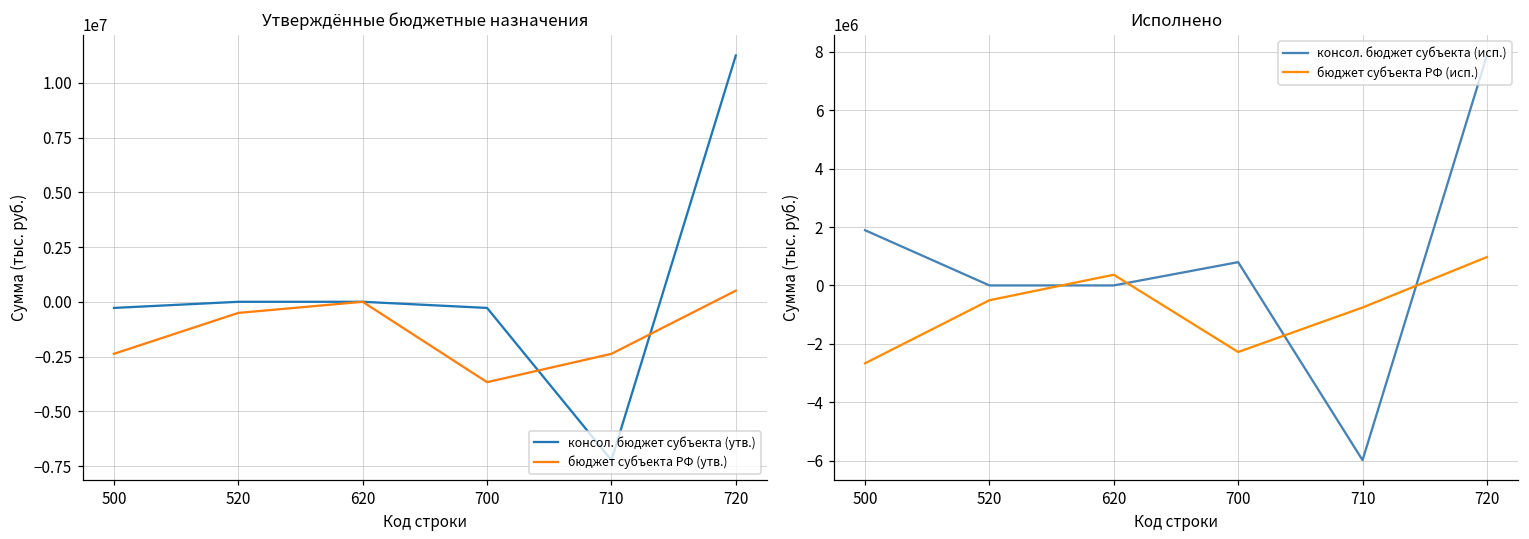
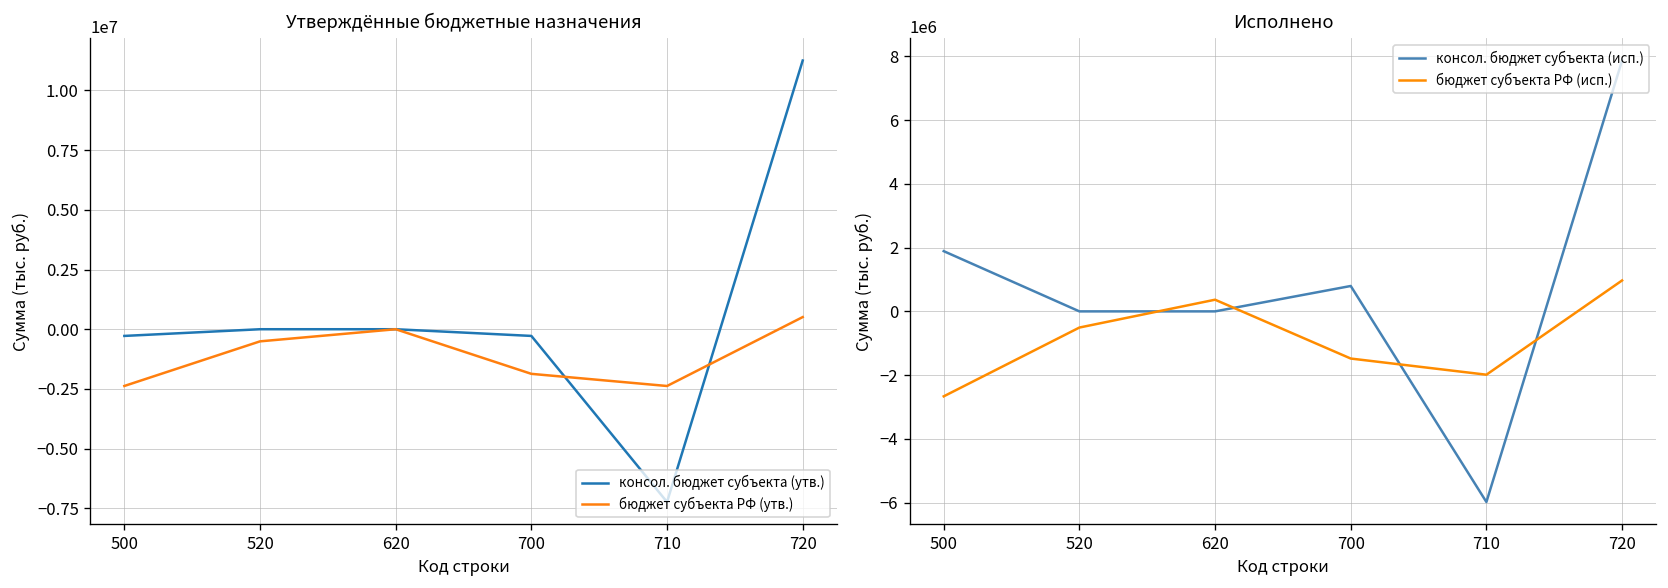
  {
    "Утверждённые бюджетные назначения": {
      "консол. бюджет субъекта (утв.)": {
        "500": -300000,
        "520": 0,
        "700": -300000,
        "720": 11200000
      },
      "бюджет субъекта РФ (утв.)": {
        "500": -2400000,
        "520": -500000,
-       "700": -3700000,
+       "700": -1900000,
        "710": -2400000,
        "720": 500000
      }
    },
    "Исполнено": {
      "консол. бюджет субъекта (исп.)": {
        "500": 1900000,
        "520": 0,
        "620": 0,
        "700": 800000,
        "710": -6000000
      },
      "бюджет субъекта РФ (исп.)": {
        "500": -2700000,
        "520": -500000,
        "620": 400000,
-       "700": -2300000,
-       "710": -800000,
+       "700": -1500000,
+       "710": -2000000,
        "720": 1000000
      }
    }
  }
